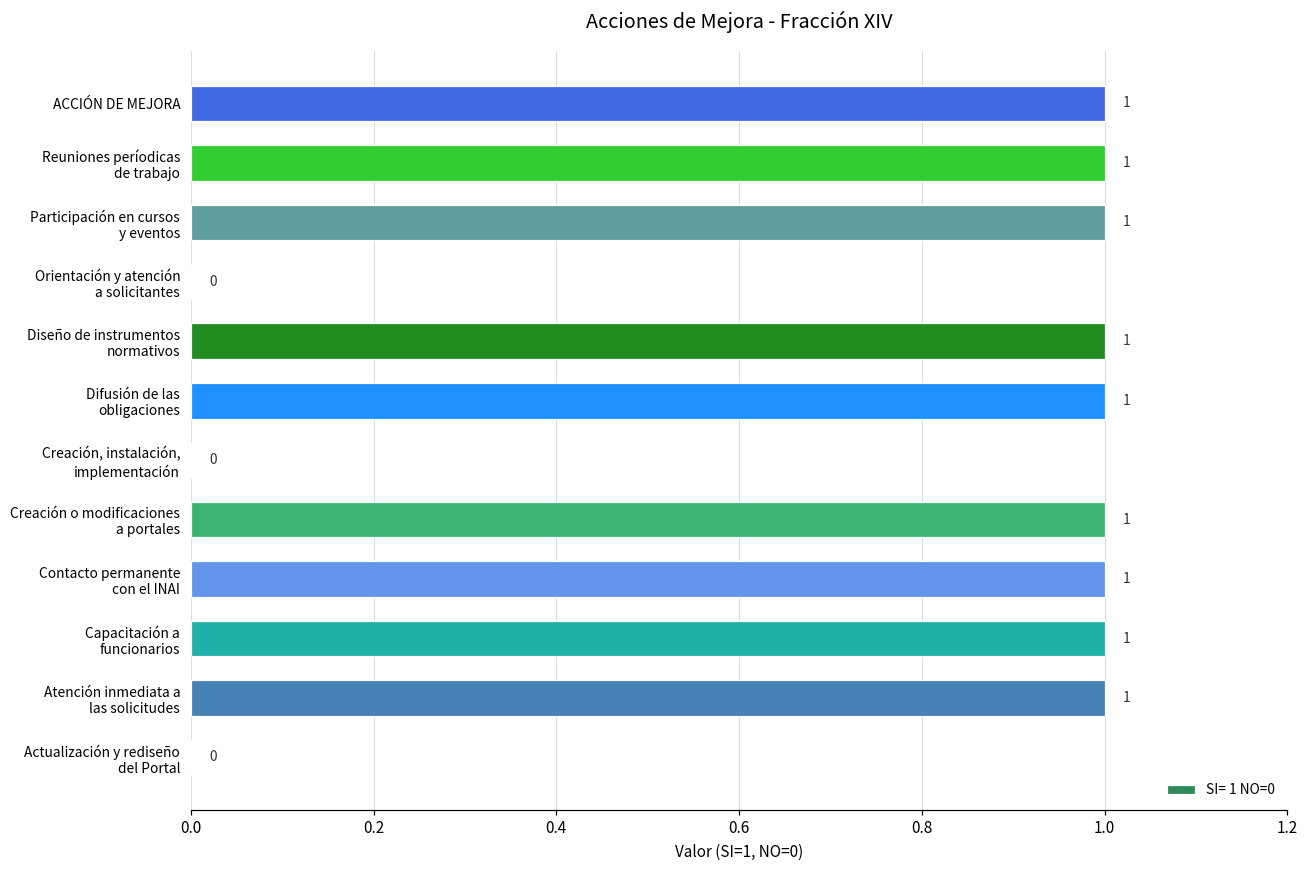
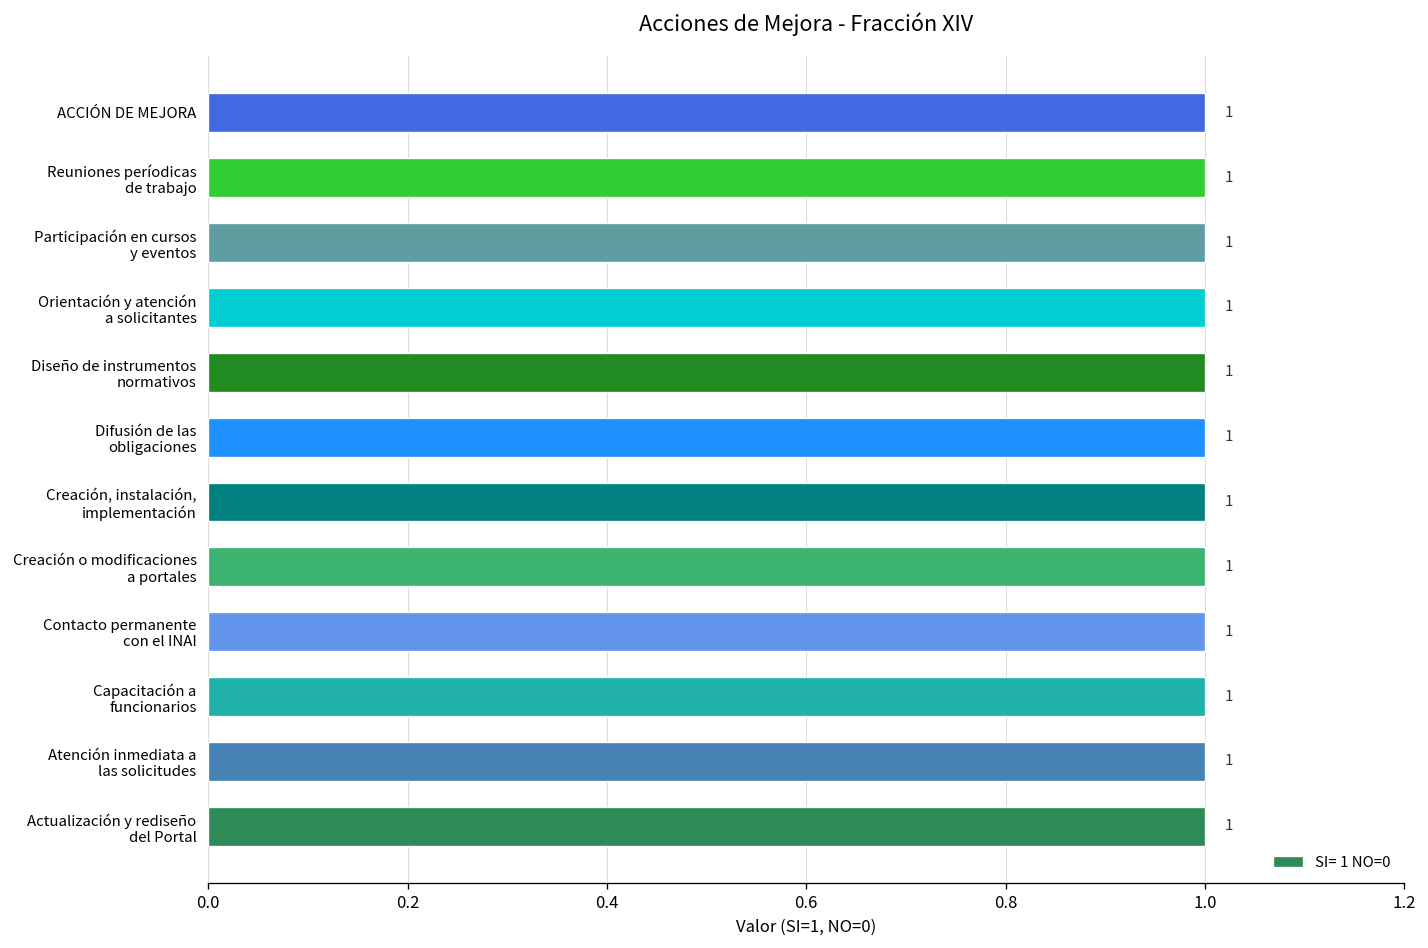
  {
    "ACCIÓN DE MEJORA": 1,
    "Reuniones períodicas de trabajo": 1,
    "Participación en cursos y eventos": 1,
-   "Orientación y atención a solicitantes": 0,
+   "Orientación y atención a solicitantes": 1,
    "Diseño de instrumentos normativos": 1,
    "Difusión de las obligaciones": 1,
-   "Creación, instalación, implementación": 0,
+   "Creación, instalación, implementación": 1,
    "Creación o modificaciones a portales": 1,
    "Contacto permanente con el INAI": 1,
    "Capacitación a funcionarios": 1,
    "Atención inmediata a las solicitudes": 1,
-   "Actualización y rediseño del Portal": 0
+   "Actualización y rediseño del Portal": 1
  }
